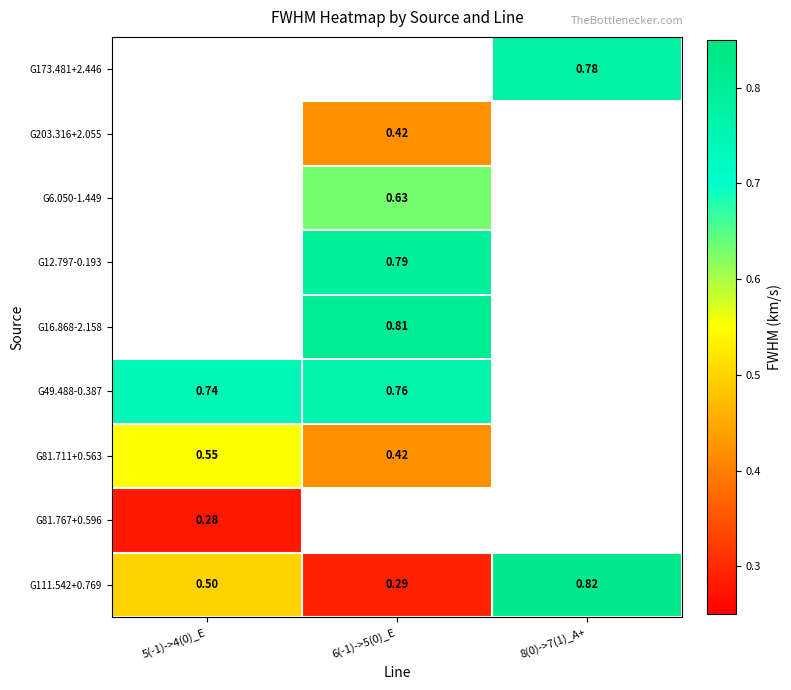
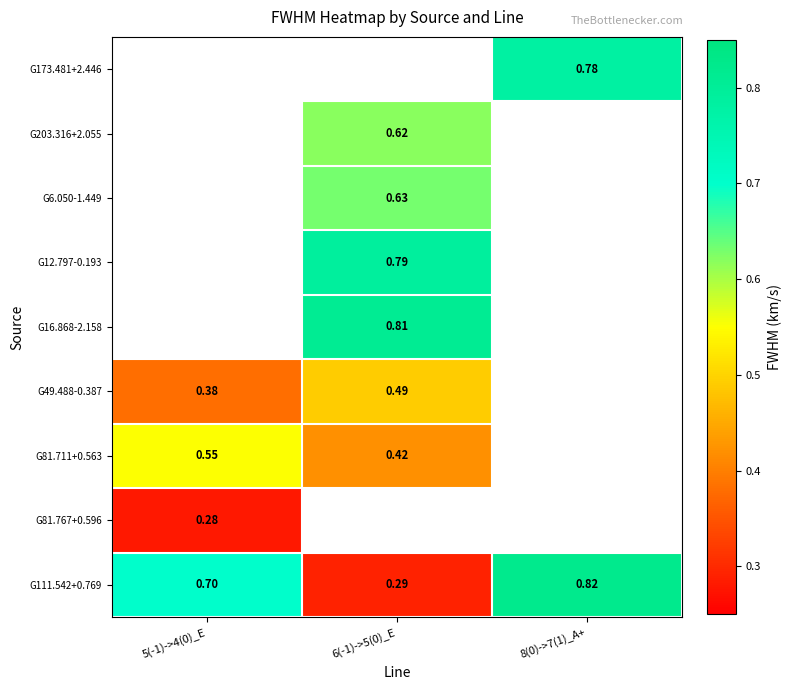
  {
    "G173.481+2.446": {
      "8(0)->7(1)_A+": 0.78
    },
    "G203.316+2.055": {
-     "6(-1)->5(0)_E": 0.42
+     "6(-1)->5(0)_E": 0.62
    },
    "G6.050-1.449": {
      "6(-1)->5(0)_E": 0.63
    },
    "G12.797-0.193": {
      "6(-1)->5(0)_E": 0.79
    },
    "G16.868-2.158": {
      "6(-1)->5(0)_E": 0.81
    },
    "G49.488-0.387": {
-     "5(-1)->4(0)_E": 0.74,
-     "6(-1)->5(0)_E": 0.76
+     "5(-1)->4(0)_E": 0.38,
+     "6(-1)->5(0)_E": 0.49
    },
    "G81.711+0.563": {
      "5(-1)->4(0)_E": 0.55,
      "6(-1)->5(0)_E": 0.42
    },
    "G81.767+0.596": {
      "5(-1)->4(0)_E": 0.28
    },
    "G111.542+0.769": {
-     "5(-1)->4(0)_E": 0.50,
+     "5(-1)->4(0)_E": 0.70,
      "6(-1)->5(0)_E": 0.29,
      "8(0)->7(1)_A+": 0.82
    }
  }
